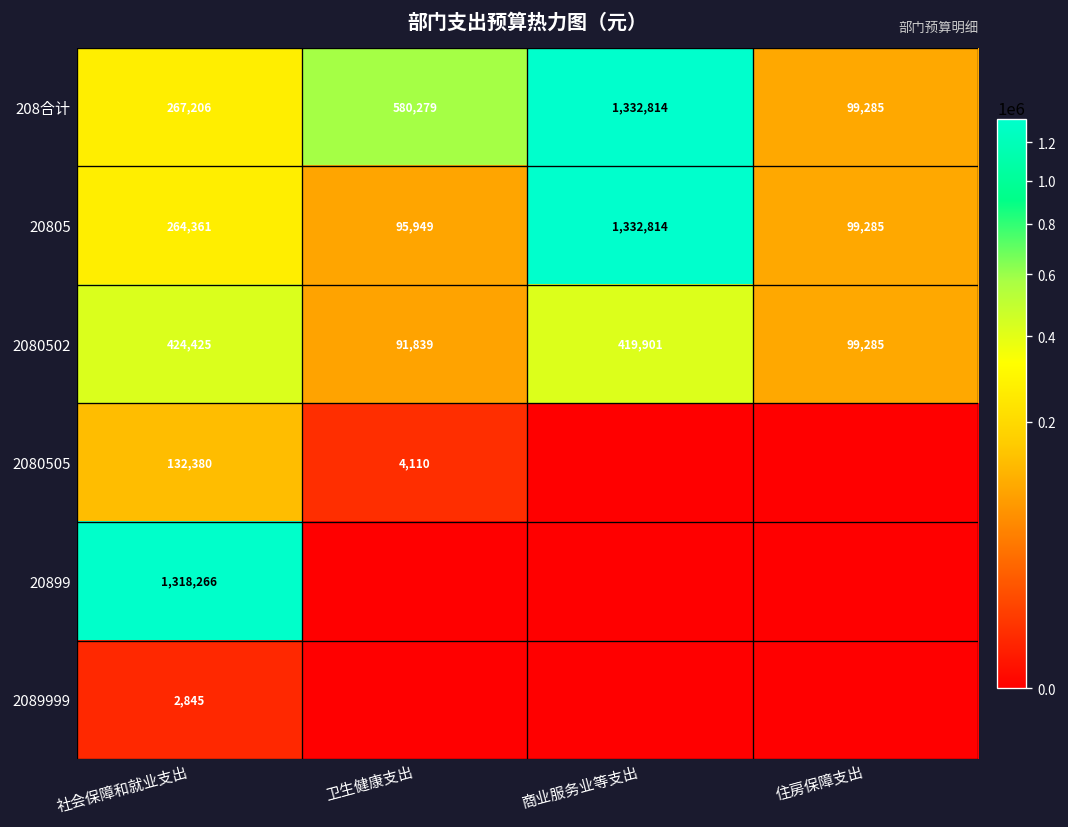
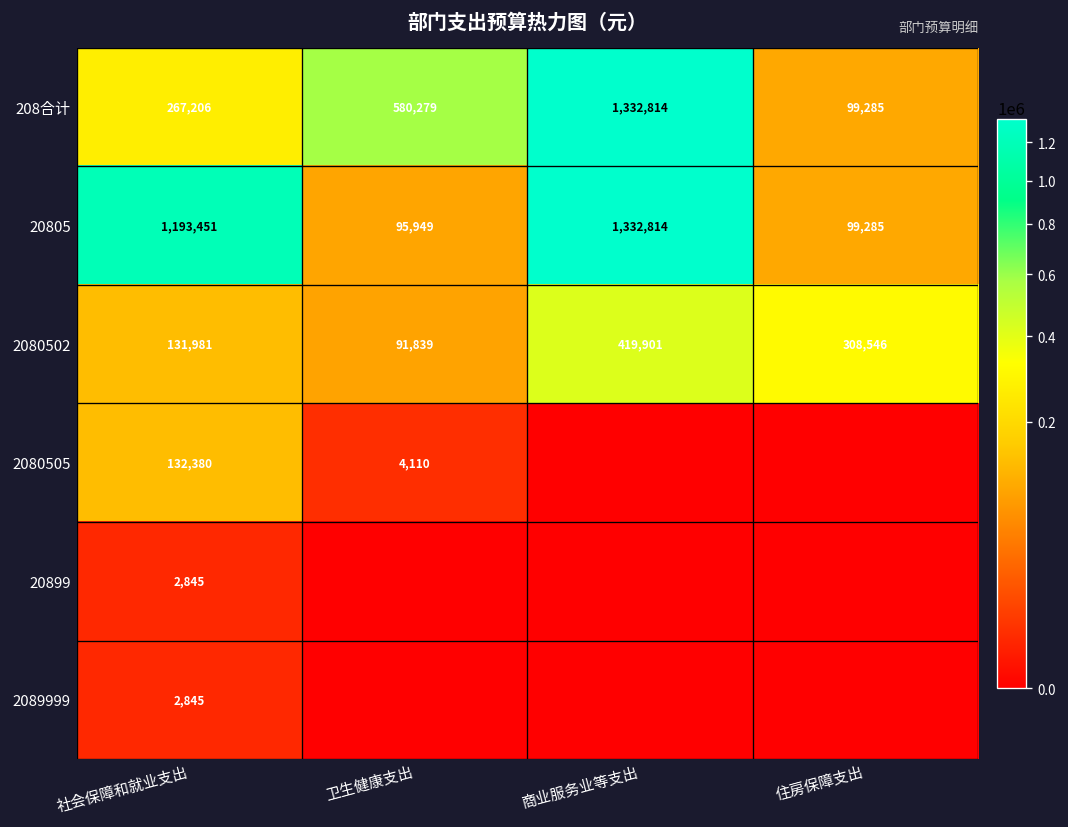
  {
    "208合计": {
      "社会保障和就业支出": "267,206",
      "卫生健康支出": "580,279",
      "商业服务业等支出": "1,332,814",
      "住房保障支出": "99,285"
    },
    "20805": {
-     "社会保障和就业支出": "264,361",
+     "社会保障和就业支出": "1,193,451",
      "卫生健康支出": "95,949",
      "商业服务业等支出": "1,332,814",
      "住房保障支出": "99,285"
    },
    "2080502": {
-     "社会保障和就业支出": "424,425",
+     "社会保障和就业支出": "131,981",
      "卫生健康支出": "91,839",
      "商业服务业等支出": "419,901",
-     "住房保障支出": "99,285"
+     "住房保障支出": "308,546"
    },
    "2080505": {
      "社会保障和就业支出": "132,380",
      "卫生健康支出": "4,110"
    },
    "20899": {
-     "社会保障和就业支出": "1,318,266"
+     "社会保障和就业支出": "2,845"
    },
    "2089999": {
      "社会保障和就业支出": "2,845"
    }
  }
